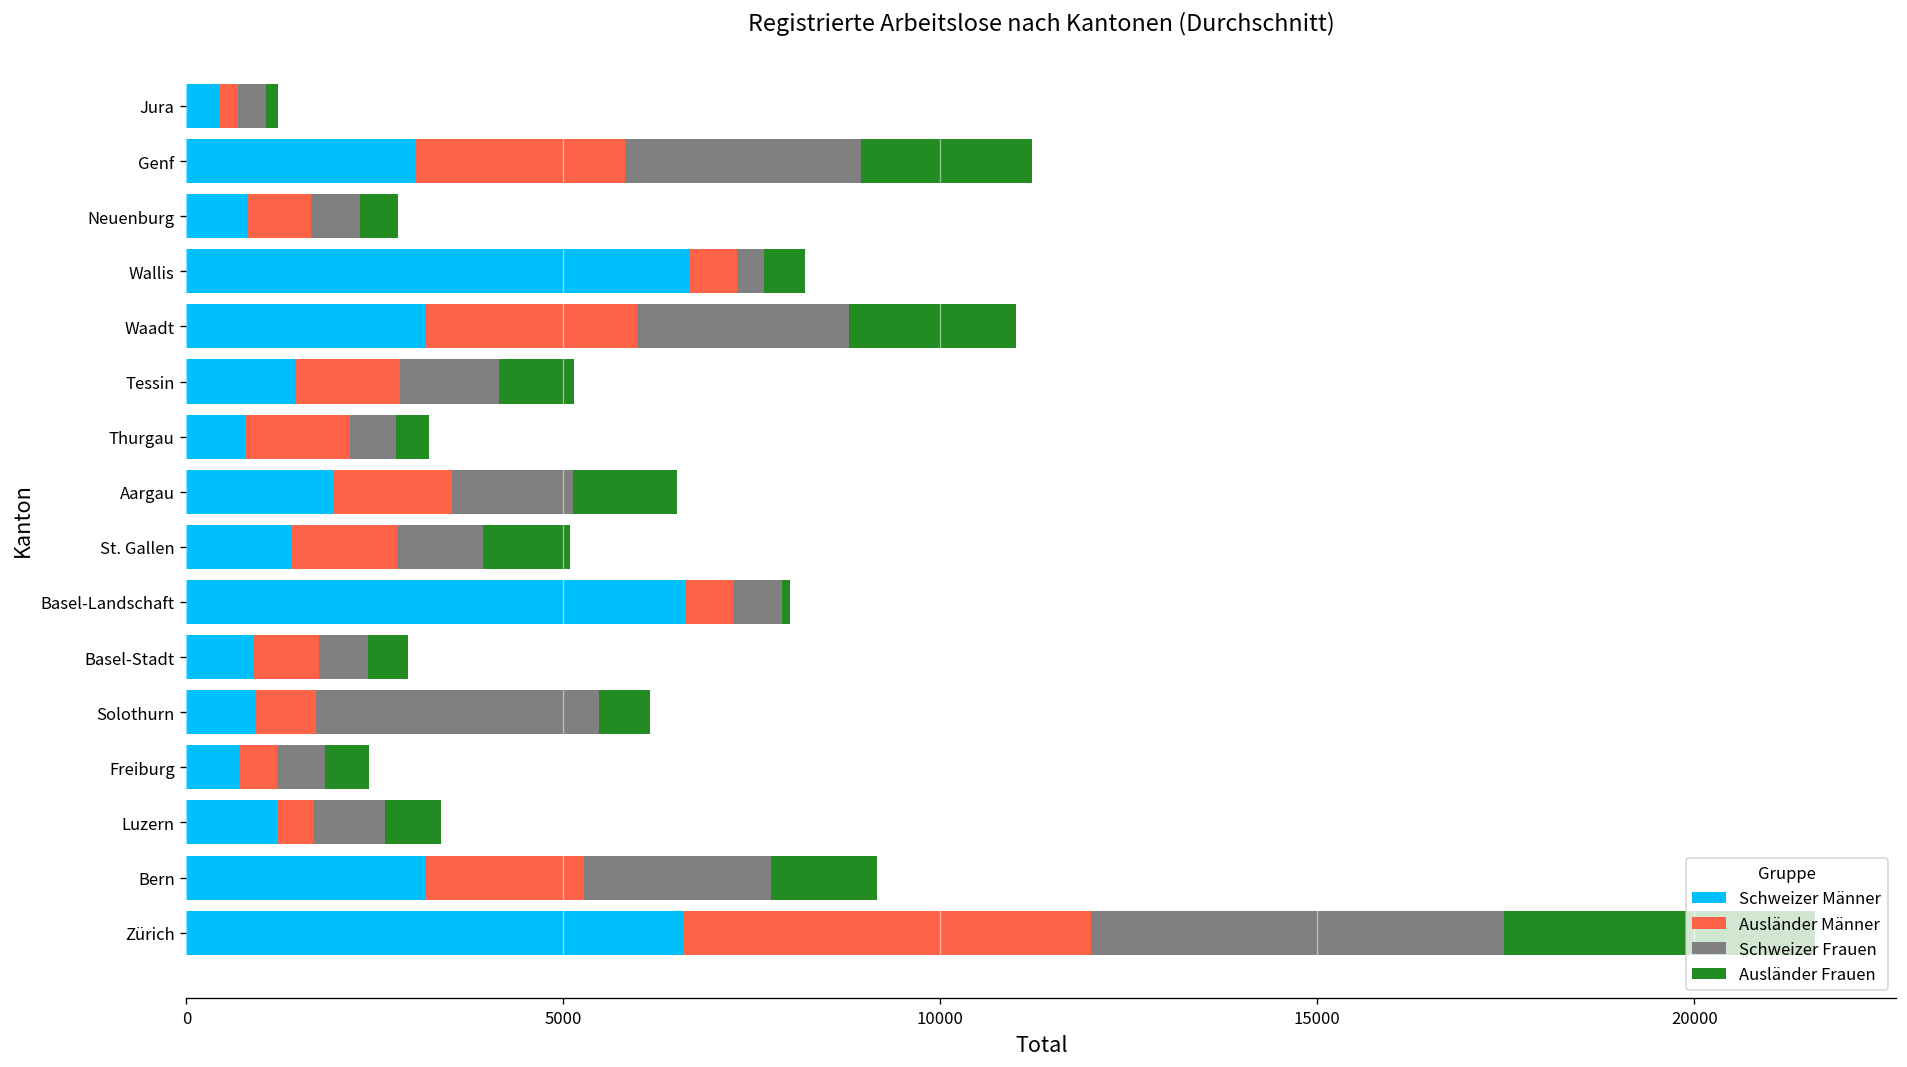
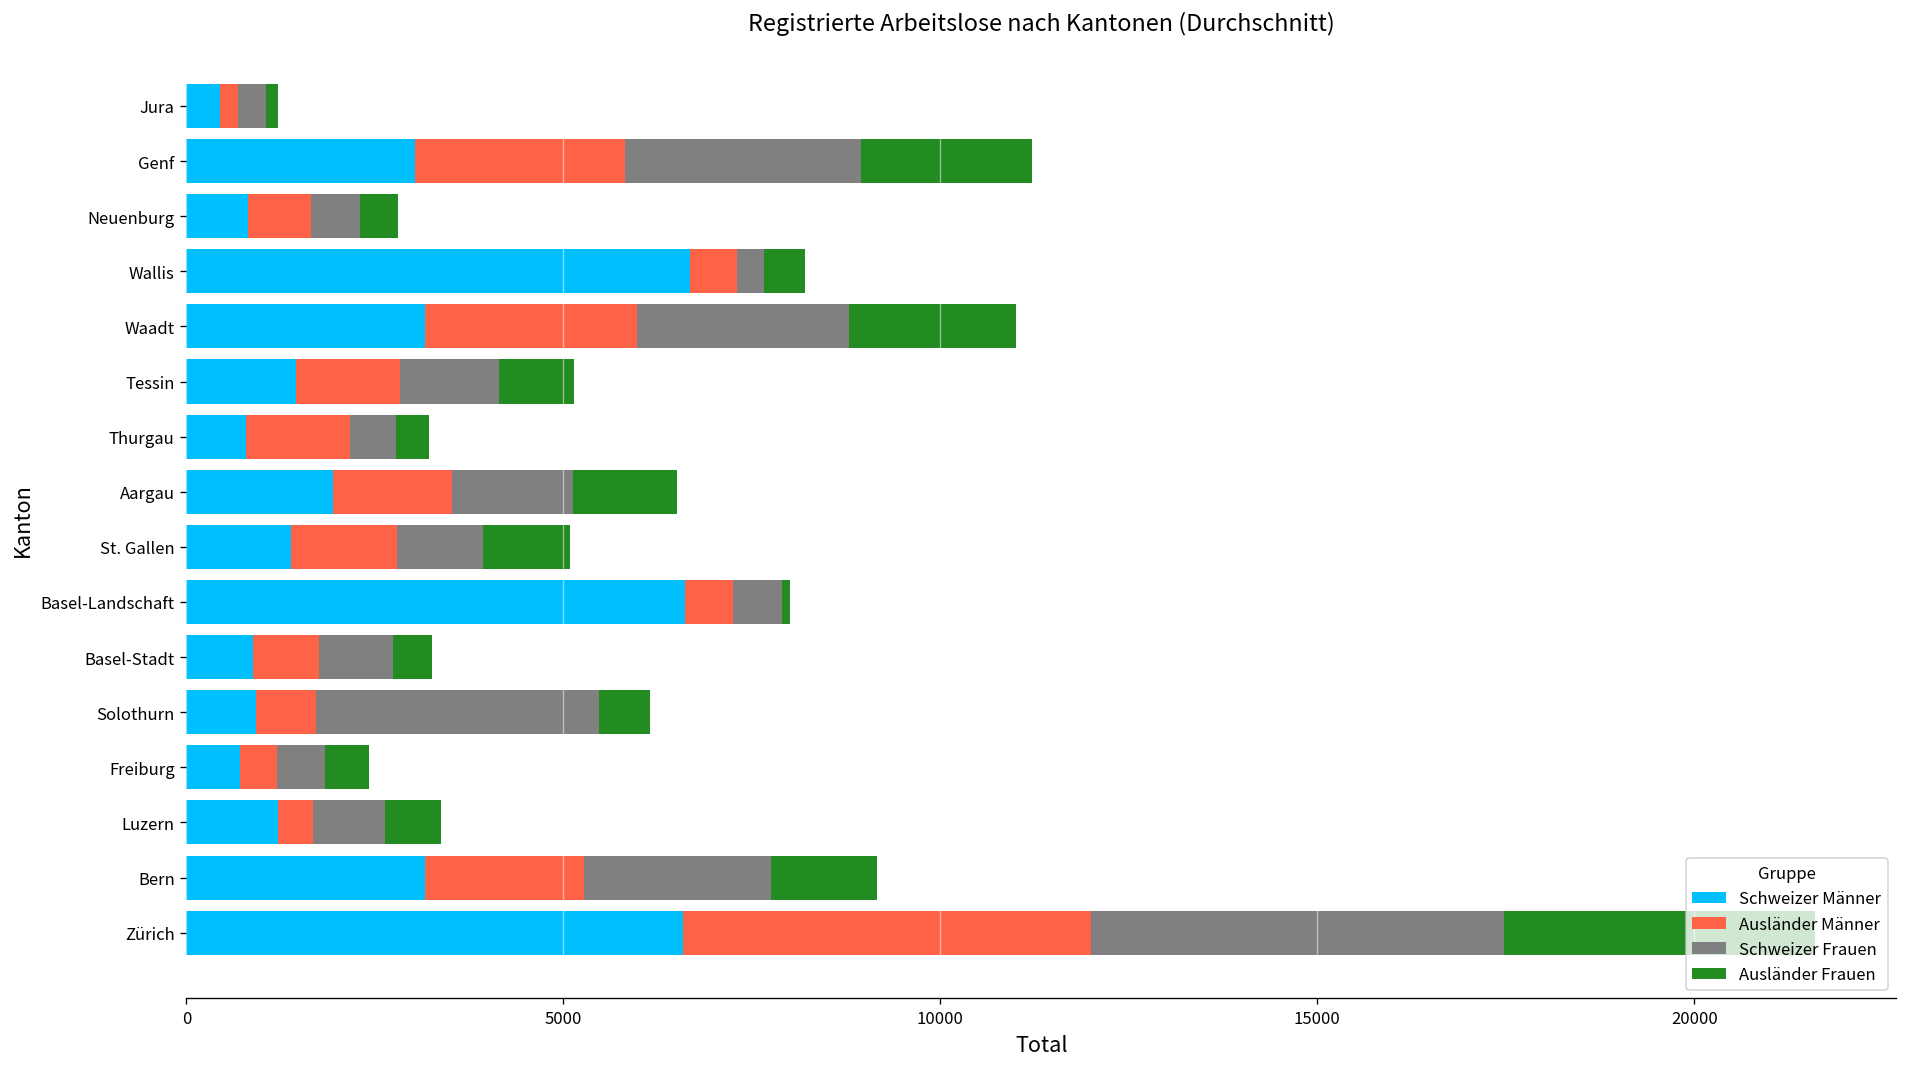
  {
    "Schweizer Männer": {
      "Jura": 400,
      "Genf": 3000,
      "Neuenburg": 800,
      "Wallis": 6700,
      "Waadt": 3200,
      "Tessin": 1500,
      "Thurgau": 800,
      "Aargau": 1900,
      "St. Gallen": 1400,
      "Basel-Landschaft": 6600,
      "Basel-Stadt": 900,
      "Solothurn": 900,
      "Freiburg": 700,
      "Luzern": 1200,
      "Bern": 3200,
      "Zürich": 6600
    },
    "Ausländer Männer": {
      "Jura": 200,
      "Genf": 2800,
      "Neuenburg": 800,
      "Wallis": 600,
      "Waadt": 2800,
      "Tessin": 1400,
      "Thurgau": 1400,
      "Aargau": 1600,
      "St. Gallen": 1400,
      "Basel-Landschaft": 600,
      "Basel-Stadt": 900,
      "Solothurn": 800,
      "Freiburg": 500,
      "Luzern": 500,
      "Bern": 2100,
      "Zürich": 5400
    },
    "Schweizer Frauen": {
      "Jura": 400,
      "Genf": 3100,
      "Neuenburg": 600,
      "Wallis": 400,
      "Waadt": 2800,
      "Tessin": 1300,
      "Thurgau": 600,
      "Aargau": 1600,
      "St. Gallen": 1100,
      "Basel-Landschaft": 600,
-     "Basel-Stadt": 600,
+     "Basel-Stadt": 1000,
      "Solothurn": 3700,
      "Freiburg": 600,
      "Luzern": 1000,
      "Bern": 2500,
      "Zürich": 5500
    },
    "Ausländer Frauen": {
      "Jura": 200,
      "Genf": 2300,
      "Neuenburg": 500,
      "Wallis": 500,
      "Waadt": 2200,
      "Tessin": 1000,
      "Thurgau": 400,
      "Aargau": 1400,
      "St. Gallen": 1200,
      "Basel-Landschaft": 100,
      "Basel-Stadt": 500,
      "Solothurn": 700,
      "Freiburg": 600,
      "Luzern": 700,
      "Bern": 1400
    }
  }
